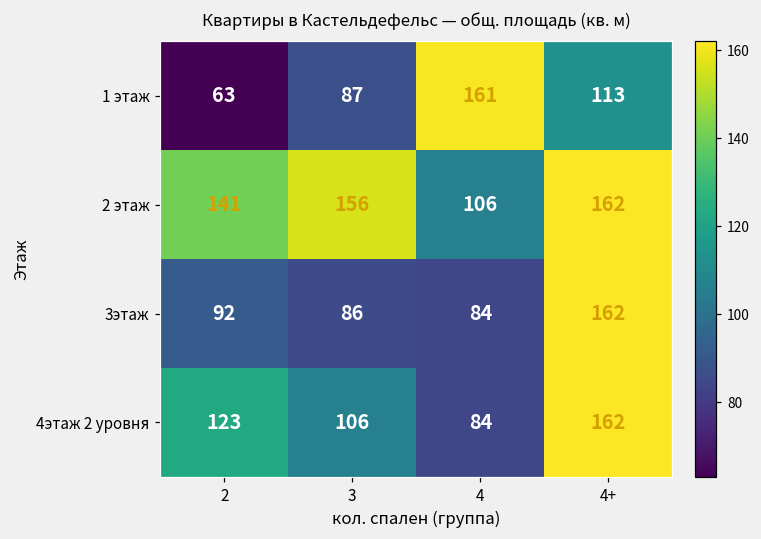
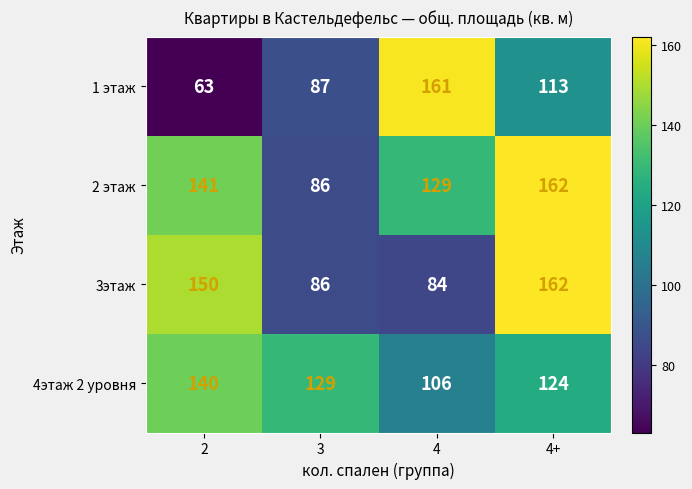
  {
    "1 этаж": {
      "2": 63,
      "3": 87,
      "4": 161,
      "4+": 113
    },
    "2 этаж": {
      "2": 141,
-     "3": 156,
-     "4": 106,
+     "3": 86,
+     "4": 129,
      "4+": 162
    },
    "3этаж": {
-     "2": 92,
+     "2": 150,
      "3": 86,
      "4": 84,
      "4+": 162
    },
    "4этаж 2 уровня": {
-     "2": 123,
-     "3": 106,
-     "4": 84,
-     "4+": 162
+     "2": 140,
+     "3": 129,
+     "4": 106,
+     "4+": 124
    }
  }
